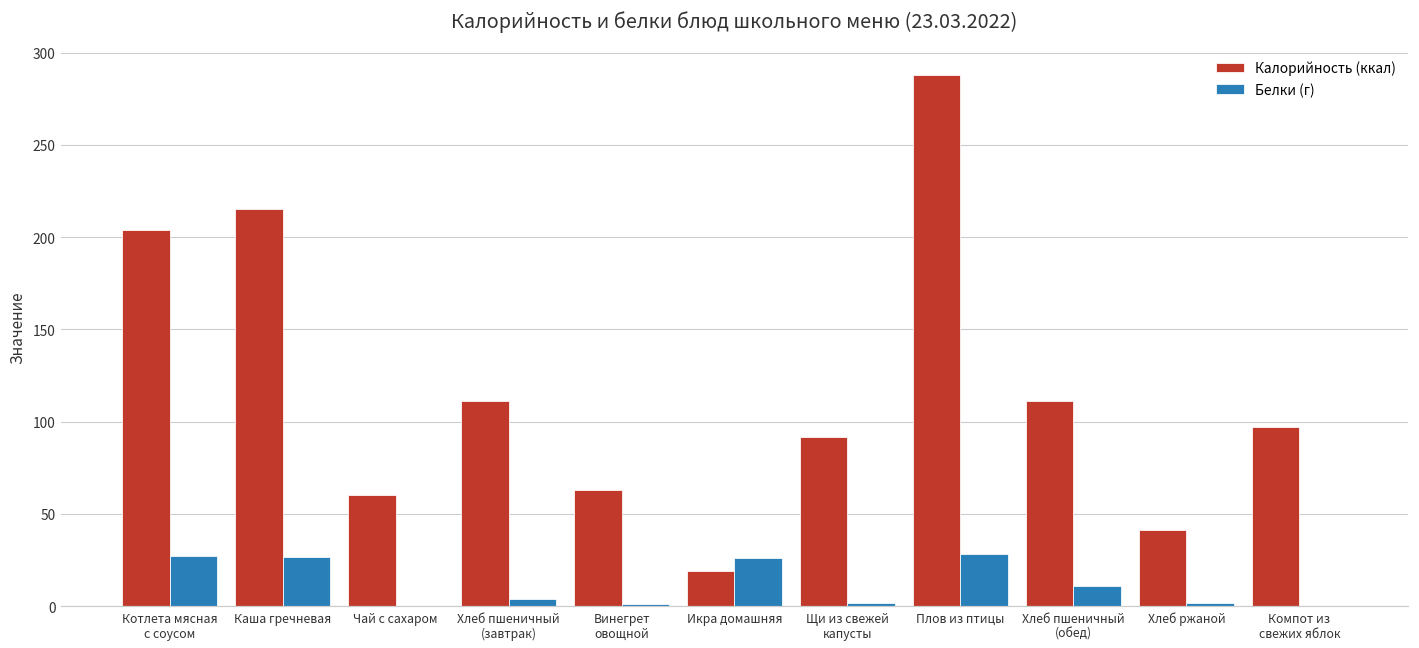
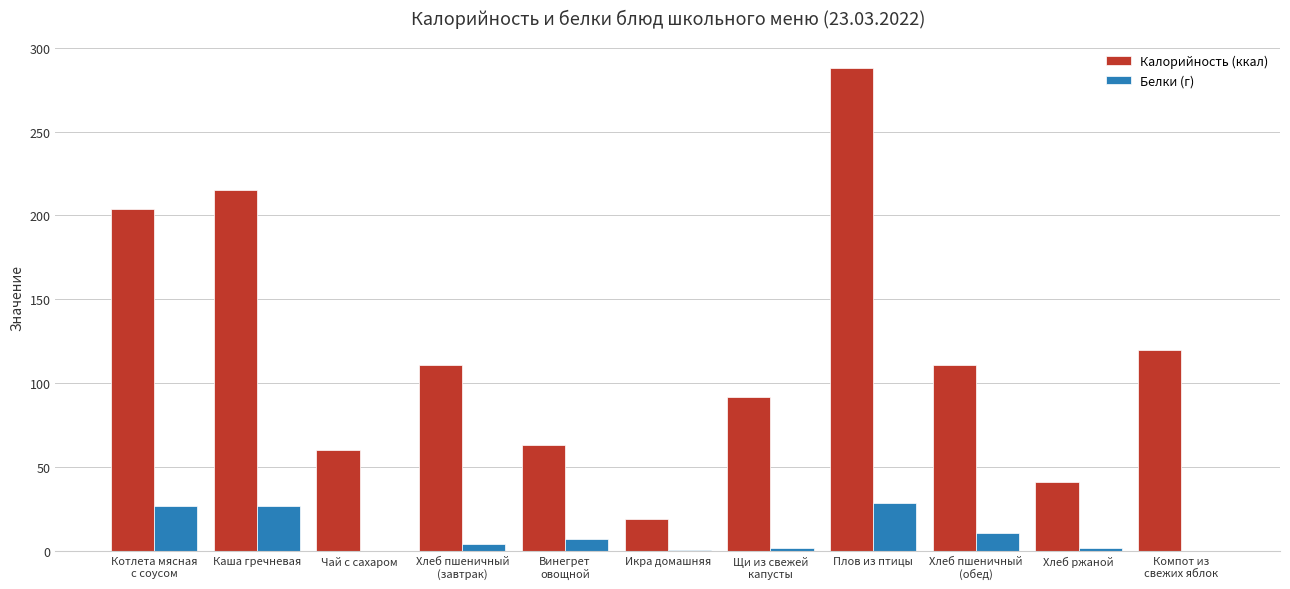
  {
    "Калорийность (ккал)": {
      "Котлета мясная с соусом": 204,
      "Каша гречневая": 215,
      "Чай с сахаром": 60,
      "Хлеб пшеничный (завтрак)": 111,
      "Винегрет овощной": 63,
      "Икра домашняя": 19,
      "Щи из свежей капусты": 92,
      "Плов из птицы": 288,
      "Хлеб пшеничный (обед)": 111,
      "Хлеб ржаной": 41,
-     "Компот из свежих яблок": 97
+     "Компот из свежих яблок": 120
    },
    "Белки (г)": {
      "Котлета мясная с соусом": 27,
      "Каша гречневая": 27,
      "Хлеб пшеничный (завтрак)": 4,
-     "Винегрет овощной": 1,
-     "Икра домашняя": 26,
+     "Винегрет овощной": 7,
+     "Икра домашняя": 1,
      "Щи из свежей капусты": 2,
      "Плов из птицы": 29,
      "Хлеб пшеничный (обед)": 11,
      "Хлеб ржаной": 2
    }
  }
